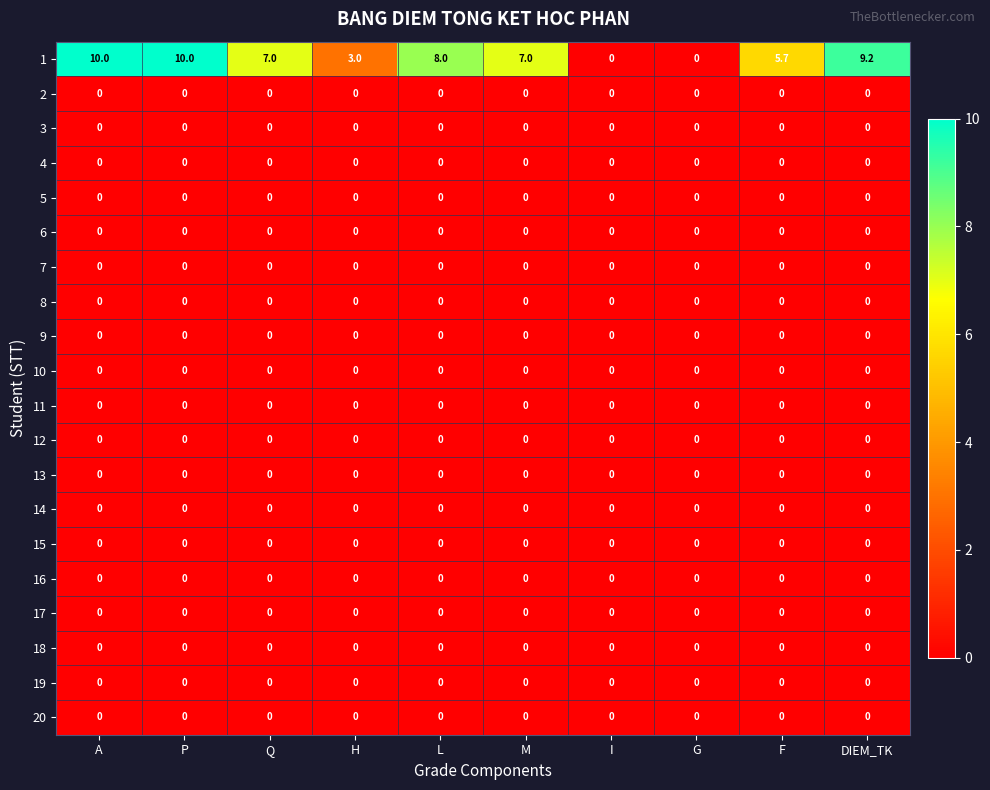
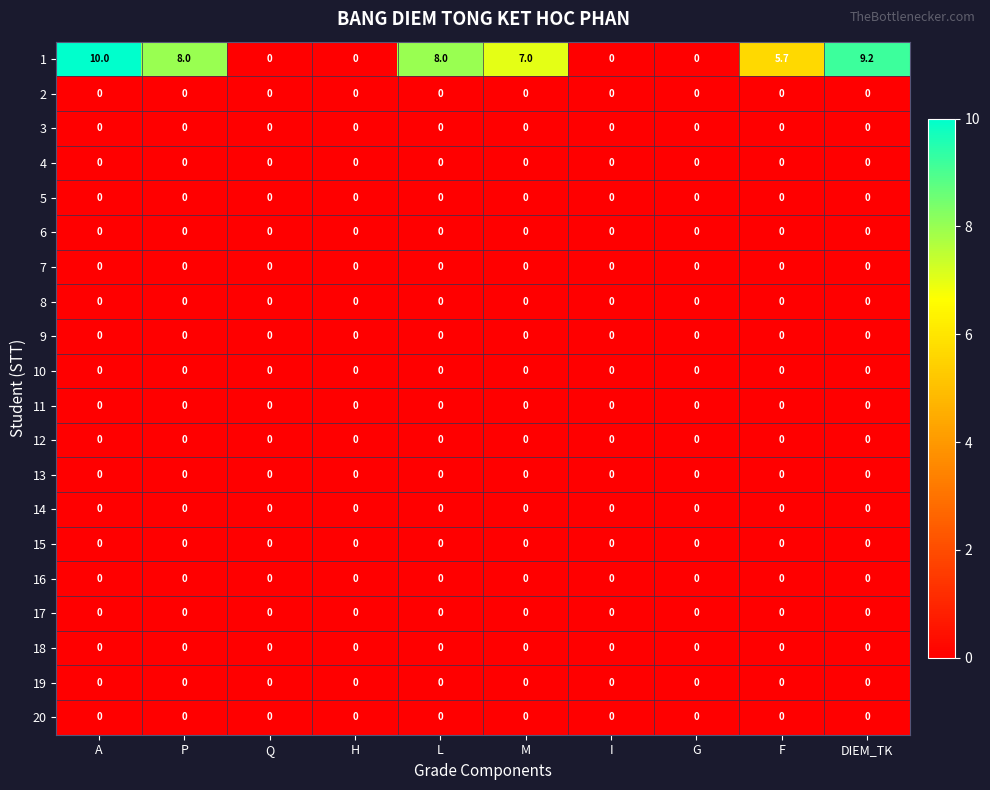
  {
    "1": {
      "A": 10.0,
-     "P": 10.0,
-     "Q": 7.0,
-     "H": 3.0,
+     "P": 8.0,
+     "Q": 0,
+     "H": 0,
      "L": 8.0,
      "M": 7.0,
      "I": 0,
      "G": 0,
      "F": 5.7,
      "DIEM_TK": 9.2
    },
    "2": {
      "A": 0,
      "P": 0,
      "Q": 0,
      "H": 0,
      "L": 0,
      "M": 0,
      "I": 0,
      "G": 0,
      "F": 0,
      "DIEM_TK": 0
    },
    "3": {
      "A": 0,
      "P": 0,
      "Q": 0,
      "H": 0,
      "L": 0,
      "M": 0,
      "I": 0,
      "G": 0,
      "F": 0,
      "DIEM_TK": 0
    },
    "4": {
      "A": 0,
      "P": 0,
      "Q": 0,
      "H": 0,
      "L": 0,
      "M": 0,
      "I": 0,
      "G": 0,
      "F": 0,
      "DIEM_TK": 0
    },
    "5": {
      "A": 0,
      "P": 0,
      "Q": 0,
      "H": 0,
      "L": 0,
      "M": 0,
      "I": 0,
      "G": 0,
      "F": 0,
      "DIEM_TK": 0
    },
    "6": {
      "A": 0,
      "P": 0,
      "Q": 0,
      "H": 0,
      "L": 0,
      "M": 0,
      "I": 0,
      "G": 0,
      "F": 0,
      "DIEM_TK": 0
    },
    "7": {
      "A": 0,
      "P": 0,
      "Q": 0,
      "H": 0,
      "L": 0,
      "M": 0,
      "I": 0,
      "G": 0,
      "F": 0,
      "DIEM_TK": 0
    },
    "8": {
      "A": 0,
      "P": 0,
      "Q": 0,
      "H": 0,
      "L": 0,
      "M": 0,
      "I": 0,
      "G": 0,
      "F": 0,
      "DIEM_TK": 0
    },
    "9": {
      "A": 0,
      "P": 0,
      "Q": 0,
      "H": 0,
      "L": 0,
      "M": 0,
      "I": 0,
      "G": 0,
      "F": 0,
      "DIEM_TK": 0
    },
    "10": {
      "A": 0,
      "P": 0,
      "Q": 0,
      "H": 0,
      "L": 0,
      "M": 0,
      "I": 0,
      "G": 0,
      "F": 0,
      "DIEM_TK": 0
    },
    "11": {
      "A": 0,
      "P": 0,
      "Q": 0,
      "H": 0,
      "L": 0,
      "M": 0,
      "I": 0,
      "G": 0,
      "F": 0,
      "DIEM_TK": 0
    },
    "12": {
      "A": 0,
      "P": 0,
      "Q": 0,
      "H": 0,
      "L": 0,
      "M": 0,
      "I": 0,
      "G": 0,
      "F": 0,
      "DIEM_TK": 0
    },
    "13": {
      "A": 0,
      "P": 0,
      "Q": 0,
      "H": 0,
      "L": 0,
      "M": 0,
      "I": 0,
      "G": 0,
      "F": 0,
      "DIEM_TK": 0
    },
    "14": {
      "A": 0,
      "P": 0,
      "Q": 0,
      "H": 0,
      "L": 0,
      "M": 0,
      "I": 0,
      "G": 0,
      "F": 0,
      "DIEM_TK": 0
    },
    "15": {
      "A": 0,
      "P": 0,
      "Q": 0,
      "H": 0,
      "L": 0,
      "M": 0,
      "I": 0,
      "G": 0,
      "F": 0,
      "DIEM_TK": 0
    },
    "16": {
      "A": 0,
      "P": 0,
      "Q": 0,
      "H": 0,
      "L": 0,
      "M": 0,
      "I": 0,
      "G": 0,
      "F": 0,
      "DIEM_TK": 0
    },
    "17": {
      "A": 0,
      "P": 0,
      "Q": 0,
      "H": 0,
      "L": 0,
      "M": 0,
      "I": 0,
      "G": 0,
      "F": 0,
      "DIEM_TK": 0
    },
    "18": {
      "A": 0,
      "P": 0,
      "Q": 0,
      "H": 0,
      "L": 0,
      "M": 0,
      "I": 0,
      "G": 0,
      "F": 0,
      "DIEM_TK": 0
    },
    "19": {
      "A": 0,
      "P": 0,
      "Q": 0,
      "H": 0,
      "L": 0,
      "M": 0,
      "I": 0,
      "G": 0,
      "F": 0,
      "DIEM_TK": 0
    },
    "20": {
      "A": 0,
      "P": 0,
      "Q": 0,
      "H": 0,
      "L": 0,
      "M": 0,
      "I": 0,
      "G": 0,
      "F": 0,
      "DIEM_TK": 0
    }
  }
